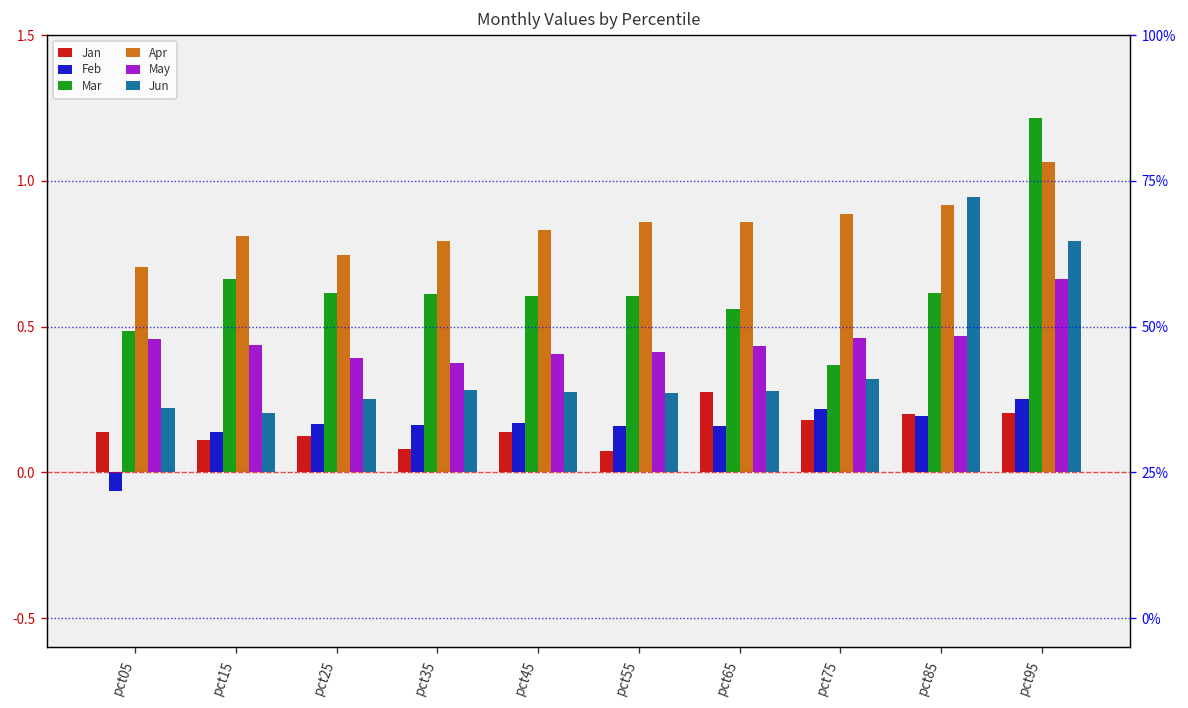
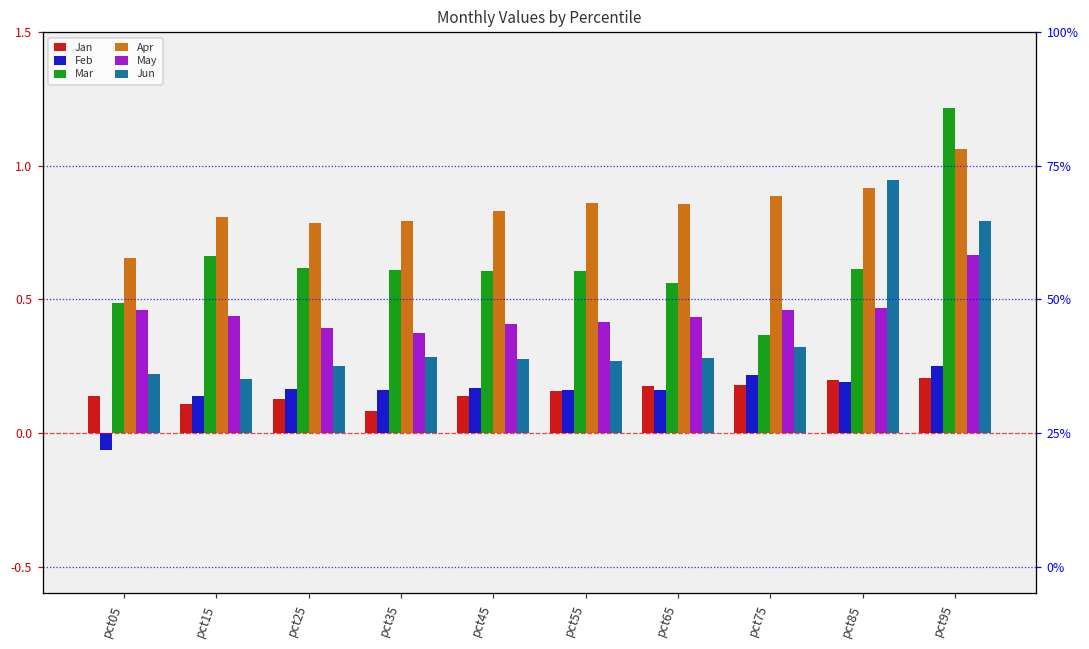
  {
    "Jan": {
      "pct05": 0.14,
      "pct15": 0.11,
      "pct25": 0.13,
      "pct35": 0.08,
      "pct45": 0.14,
-     "pct55": 0.08,
-     "pct65": 0.28,
+     "pct55": 0.16,
+     "pct65": 0.17,
      "pct75": 0.18,
      "pct85": 0.20,
      "pct95": 0.20
    },
    "Feb": {
      "pct05": -0.06,
      "pct15": 0.14,
      "pct25": 0.16,
      "pct35": 0.16,
      "pct45": 0.17,
      "pct55": 0.16,
      "pct65": 0.16,
      "pct75": 0.22,
      "pct85": 0.19,
      "pct95": 0.25
    },
    "Mar": {
      "pct05": 0.49,
      "pct15": 0.66,
      "pct25": 0.62,
      "pct35": 0.61,
      "pct45": 0.61,
      "pct55": 0.61,
      "pct65": 0.56,
      "pct75": 0.37,
      "pct85": 0.62,
      "pct95": 1.22
    },
    "Apr": {
-     "pct05": 0.70,
+     "pct05": 0.66,
      "pct15": 0.81,
-     "pct25": 0.75,
+     "pct25": 0.79,
      "pct35": 0.79,
      "pct45": 0.83,
      "pct55": 0.86,
      "pct65": 0.86,
      "pct75": 0.89,
      "pct85": 0.92,
      "pct95": 1.06
    },
    "May": {
      "pct05": 0.46,
      "pct15": 0.44,
      "pct25": 0.39,
      "pct35": 0.37,
      "pct45": 0.41,
      "pct55": 0.41,
      "pct65": 0.44,
      "pct75": 0.46,
      "pct85": 0.47,
      "pct95": 0.67
    },
    "Jun": {
      "pct05": 0.22,
      "pct15": 0.20,
      "pct25": 0.25,
      "pct35": 0.28,
      "pct45": 0.28,
      "pct55": 0.27,
      "pct65": 0.28,
      "pct75": 0.32,
      "pct85": 0.95,
      "pct95": 0.80
    }
  }
